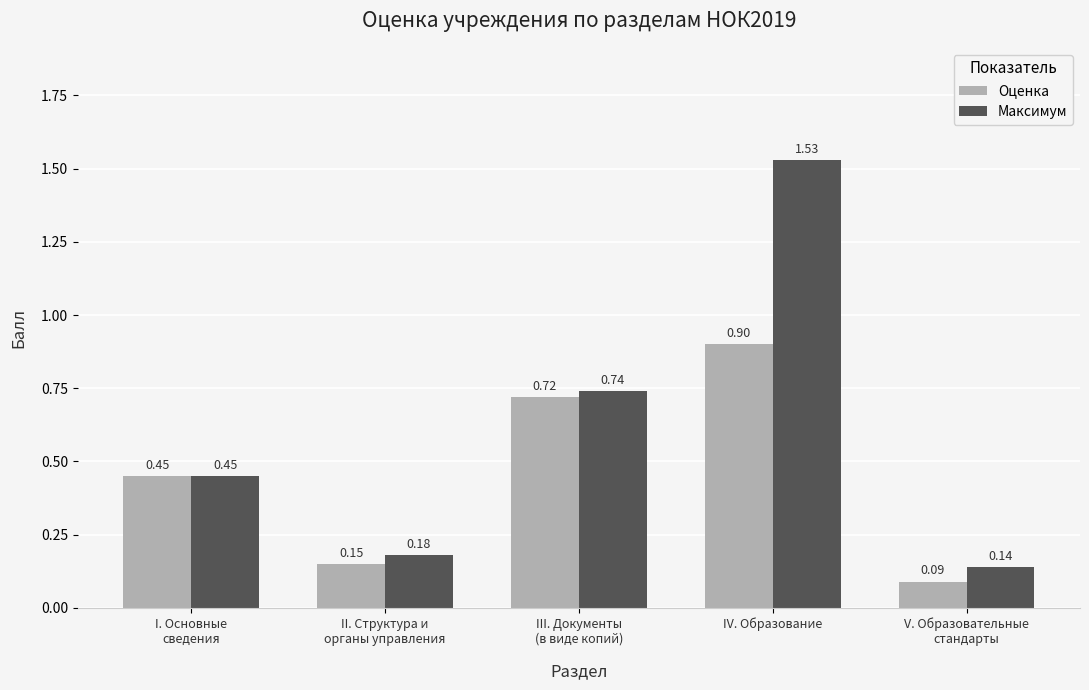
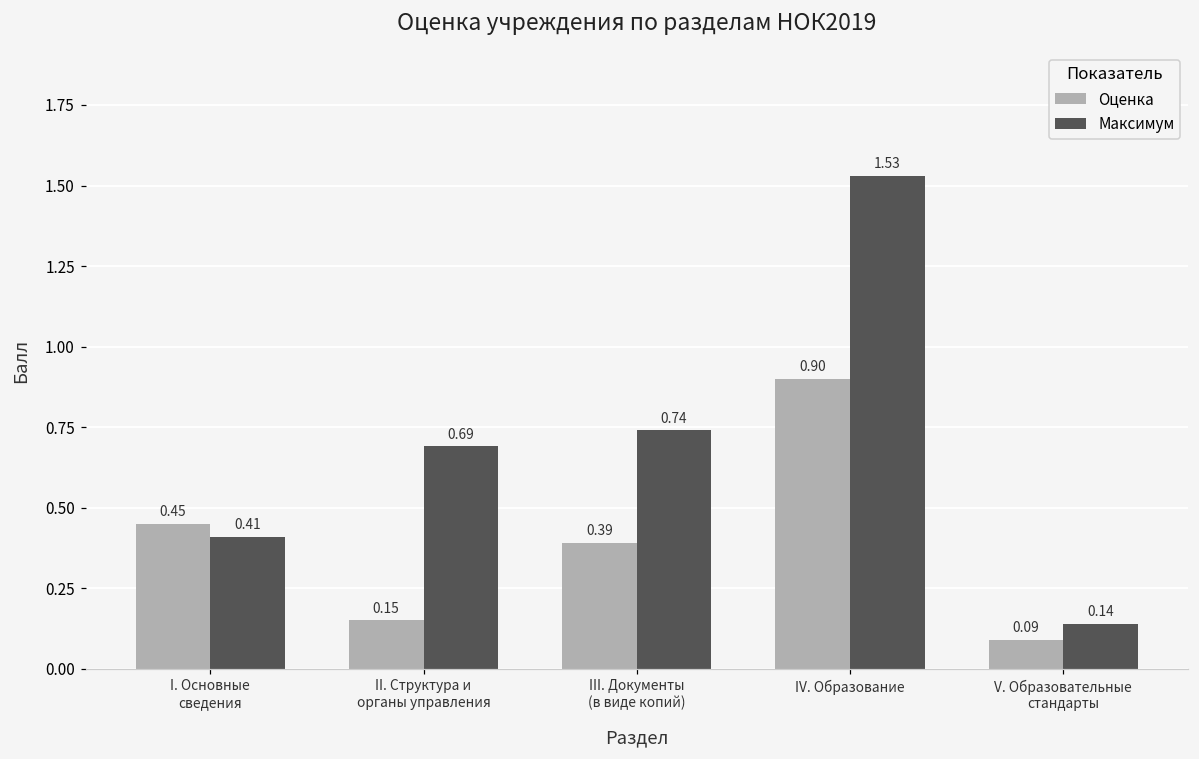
  {
    "Оценка": {
      "I. Основные сведения": 0.45,
      "II. Структура и органы управления": 0.15,
-     "III. Документы (в виде копий)": 0.72,
+     "III. Документы (в виде копий)": 0.39,
      "IV. Образование": 0.90,
      "V. Образовательные стандарты": 0.09
    },
    "Максимум": {
-     "I. Основные сведения": 0.45,
-     "II. Структура и органы управления": 0.18,
+     "I. Основные сведения": 0.41,
+     "II. Структура и органы управления": 0.69,
      "III. Документы (в виде копий)": 0.74,
      "IV. Образование": 1.53,
      "V. Образовательные стандарты": 0.14
    }
  }
